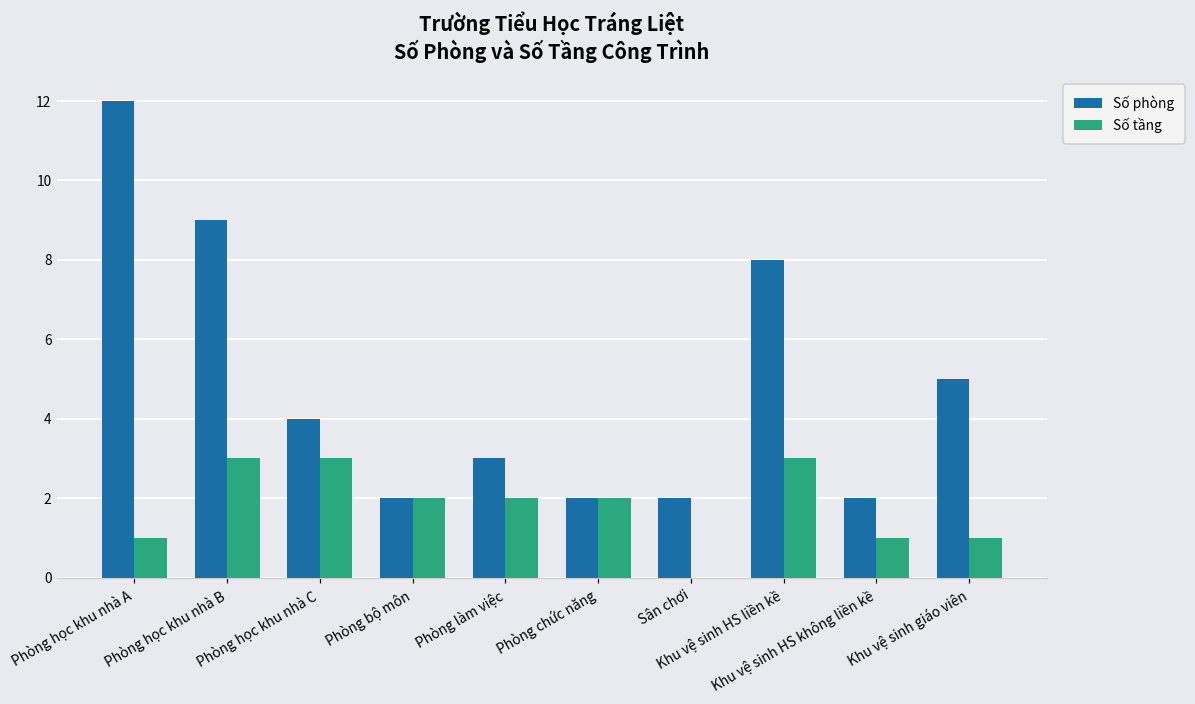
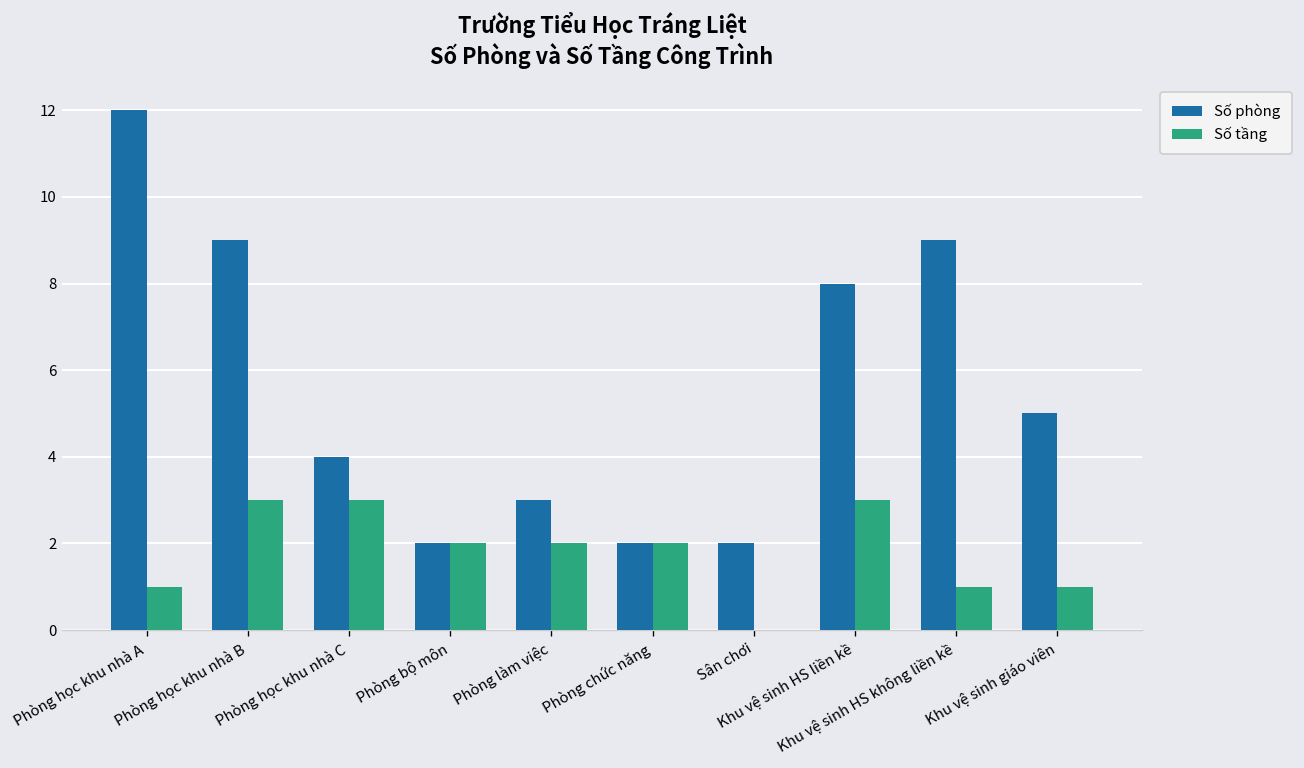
  {
    "Số phòng": {
      "Phòng học khu nhà A": 12,
      "Phòng học khu nhà B": 9,
      "Phòng học khu nhà C": 4,
      "Phòng bộ môn": 2,
      "Phòng làm việc": 3,
      "Phòng chức năng": 2,
      "Sân chơi": 2,
      "Khu vệ sinh HS liền kề": 8,
-     "Khu vệ sinh HS không liền kề": 2,
+     "Khu vệ sinh HS không liền kề": 9,
      "Khu vệ sinh giáo viên": 5
    },
    "Số tầng": {
      "Phòng học khu nhà A": 1,
      "Phòng học khu nhà B": 3,
      "Phòng học khu nhà C": 3,
      "Phòng bộ môn": 2,
      "Phòng làm việc": 2,
      "Phòng chức năng": 2,
      "Sân chơi": 0,
      "Khu vệ sinh HS liền kề": 3,
      "Khu vệ sinh HS không liền kề": 1,
      "Khu vệ sinh giáo viên": 1
    }
  }
